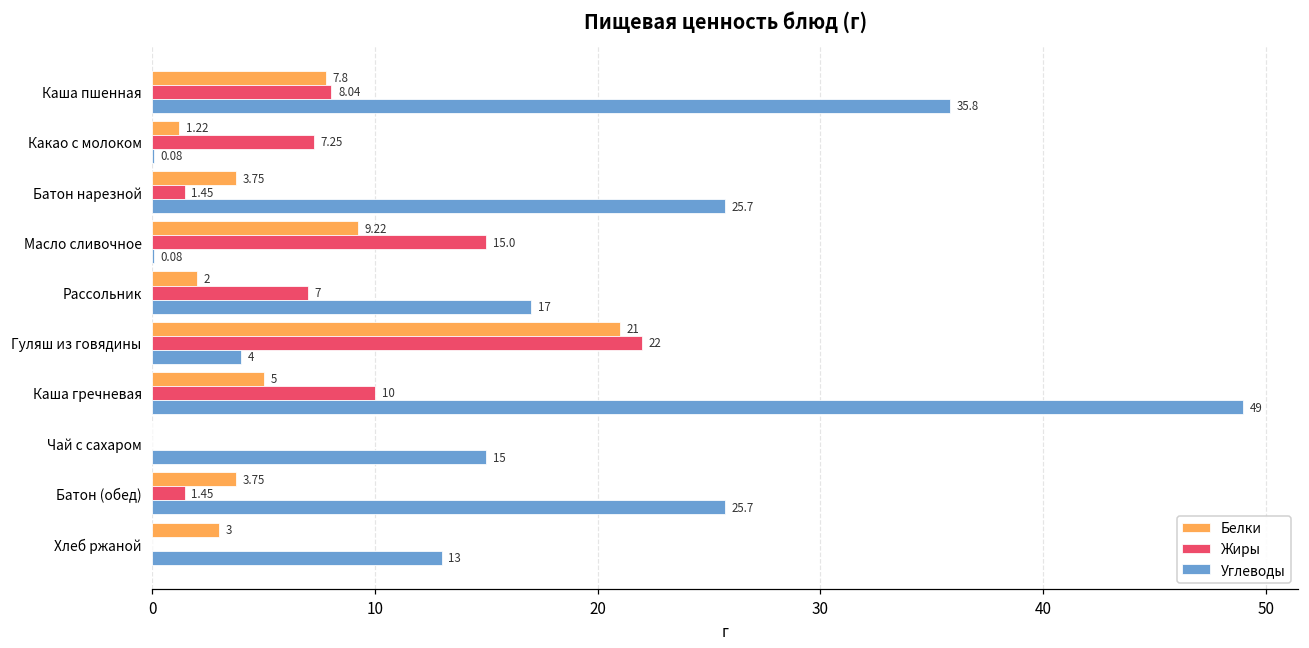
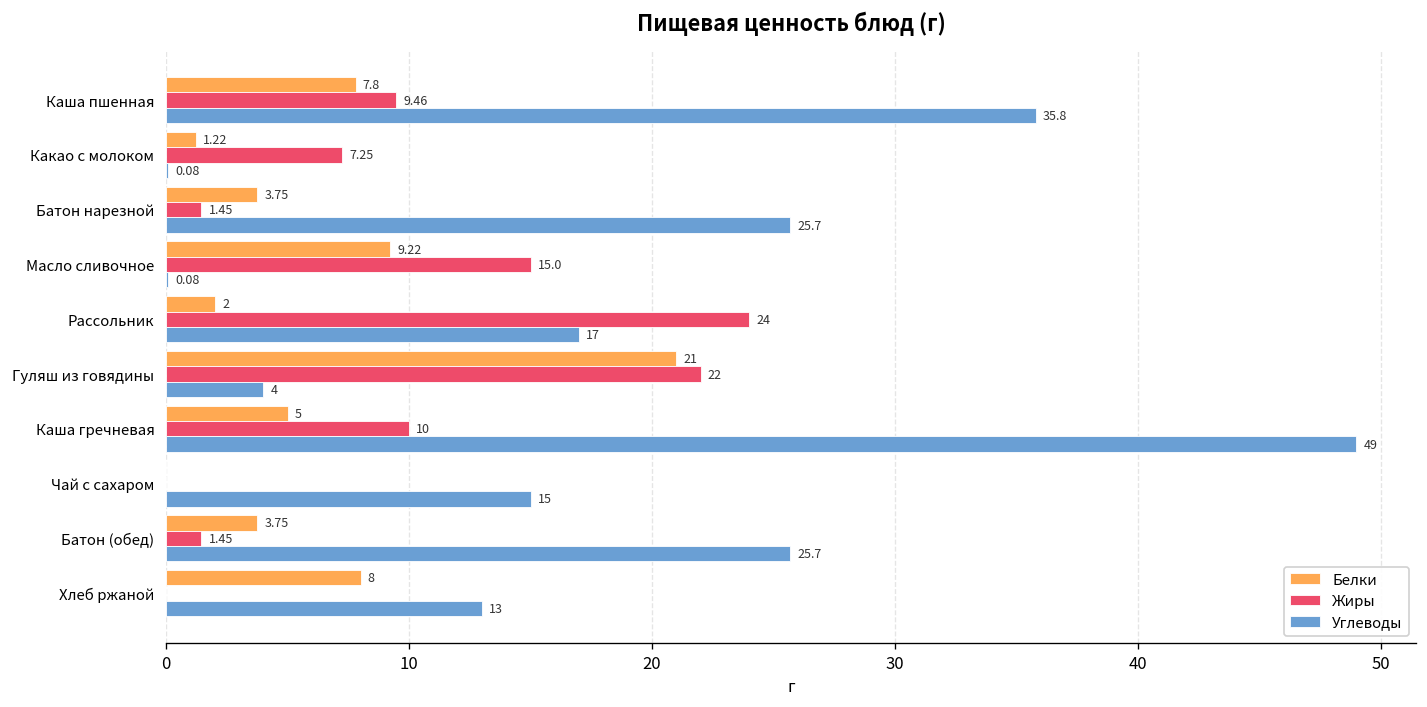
  {
    "Белки": {
      "Каша пшенная": 7.8,
      "Какао с молоком": 1.22,
      "Батон нарезной": 3.75,
      "Масло сливочное": 9.22,
      "Рассольник": 2,
      "Гуляш из говядины": 21,
      "Каша гречневая": 5,
      "Батон (обед)": 3.75,
-     "Хлеб ржаной": 3
+     "Хлеб ржаной": 8
    },
    "Жиры": {
-     "Каша пшенная": 8.04,
+     "Каша пшенная": 9.46,
      "Какао с молоком": 7.25,
      "Батон нарезной": 1.45,
      "Масло сливочное": 15.0,
-     "Рассольник": 7,
+     "Рассольник": 24,
      "Гуляш из говядины": 22,
      "Каша гречневая": 10,
      "Батон (обед)": 1.45
    },
    "Углеводы": {
      "Каша пшенная": 35.8,
      "Какао с молоком": 0.08,
      "Батон нарезной": 25.7,
      "Масло сливочное": 0.08,
      "Рассольник": 17,
      "Гуляш из говядины": 4,
      "Каша гречневая": 49,
      "Чай с сахаром": 15,
      "Батон (обед)": 25.7,
      "Хлеб ржаной": 13
    }
  }
